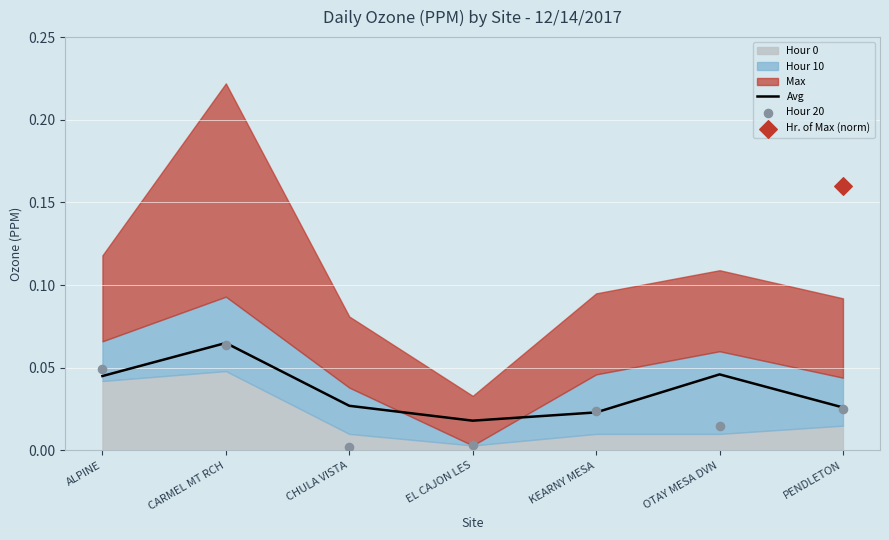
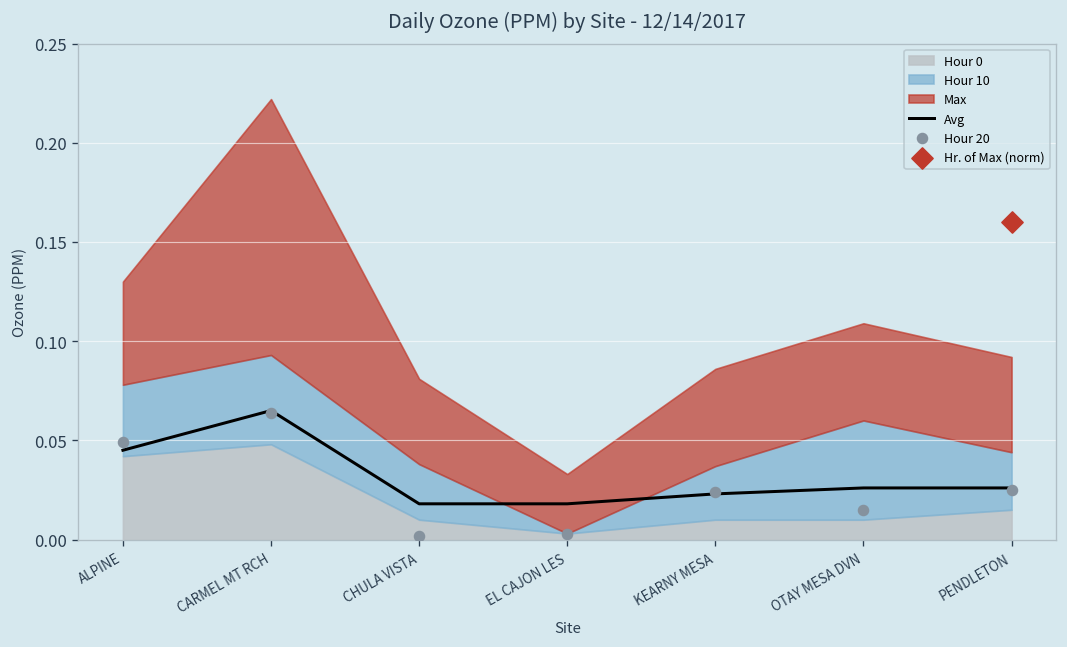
  {
    "Avg": {
      "ALPINE": 0.045,
-     "CHULA VISTA": 0.027,
+     "CHULA VISTA": 0.018,
      "EL CAJON LES": 0.018,
-     "OTAY MESA DVN": 0.046
+     "OTAY MESA DVN": 0.026
    },
    "Hour 0": {
      "ALPINE": 0.042,
      "CARMEL MT RCH": 0.048,
      "CHULA VISTA": 0.010,
      "KEARNY MESA": 0.010,
      "OTAY MESA DVN": 0.010,
      "PENDLETON": 0.015
    },
    "Hour 10": {
-     "ALPINE": 0.024,
+     "ALPINE": 0.036,
      "CARMEL MT RCH": 0.045,
      "CHULA VISTA": 0.028,
-     "KEARNY MESA": 0.036,
+     "KEARNY MESA": 0.027,
      "OTAY MESA DVN": 0.050,
      "PENDLETON": 0.029
    }
  }
